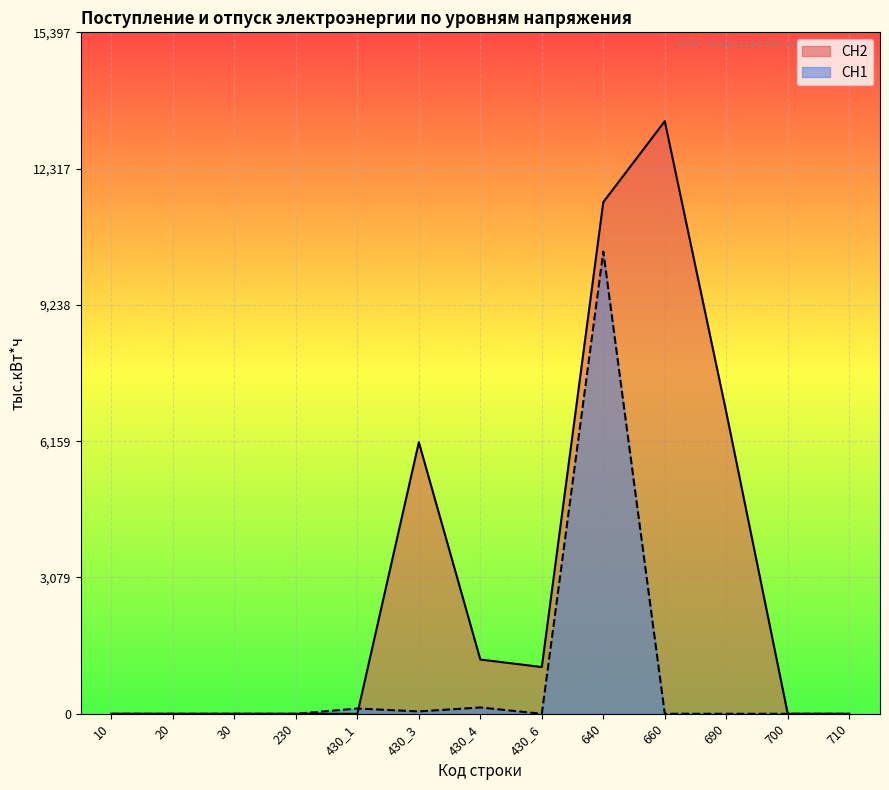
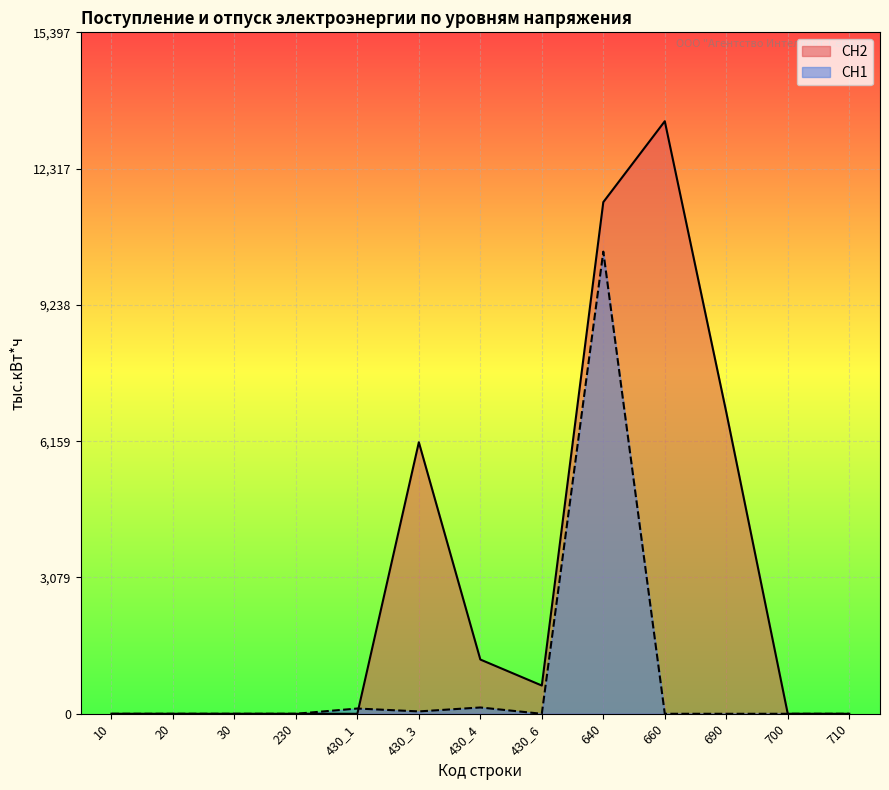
  {
    "СН2": {
      "430_1": "0",
      "430_3": "6,100",
      "430_4": "1,200",
-     "430_6": "1,100",
+     "430_6": "600",
      "640": "11,600",
      "660": "13,400",
      "690": "6,800"
    },
    "СН1": {
      "430_1": "100",
      "430_3": "100",
      "430_4": "100",
      "430_6": "0",
      "640": "10,400",
      "660": "0",
      "690": "0"
    }
  }
